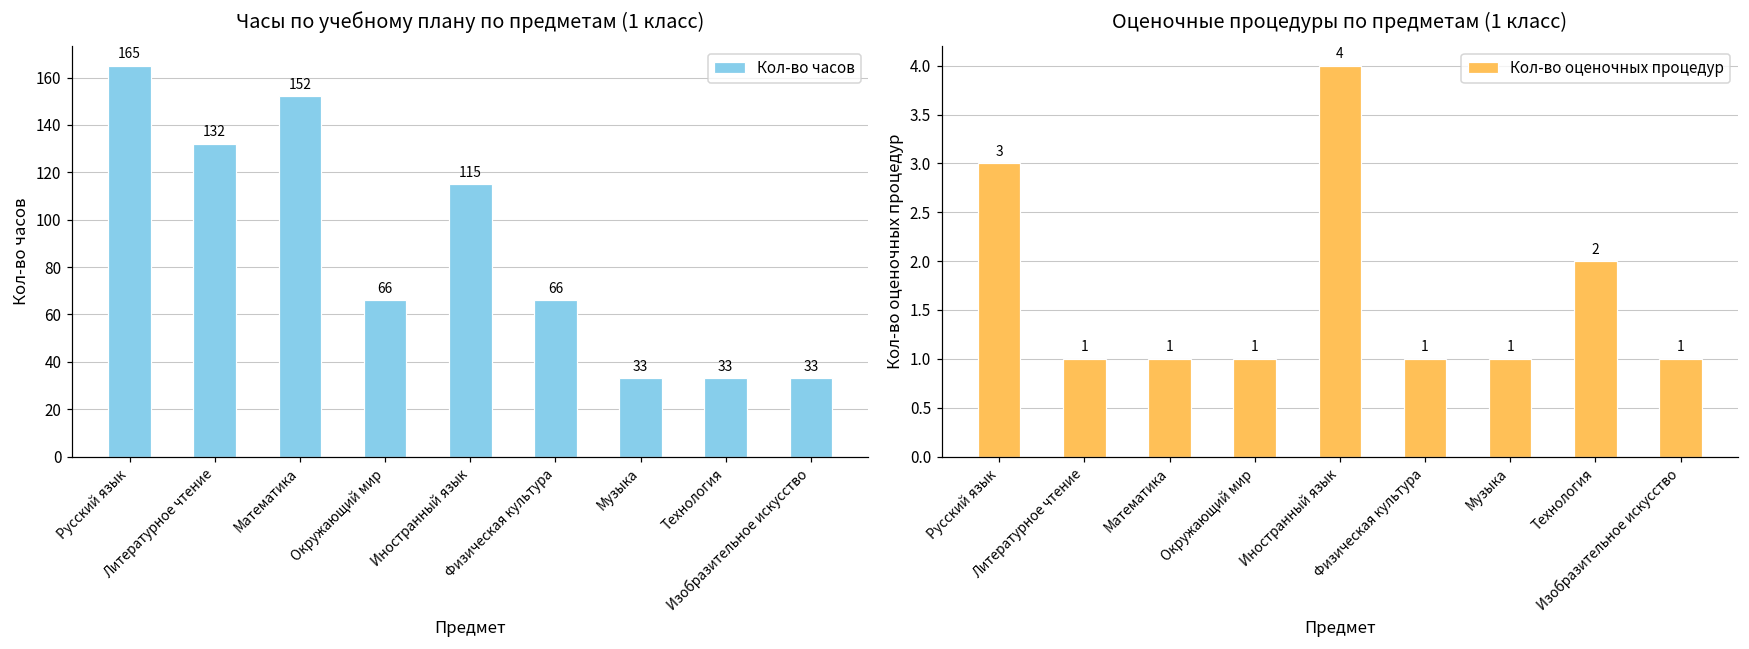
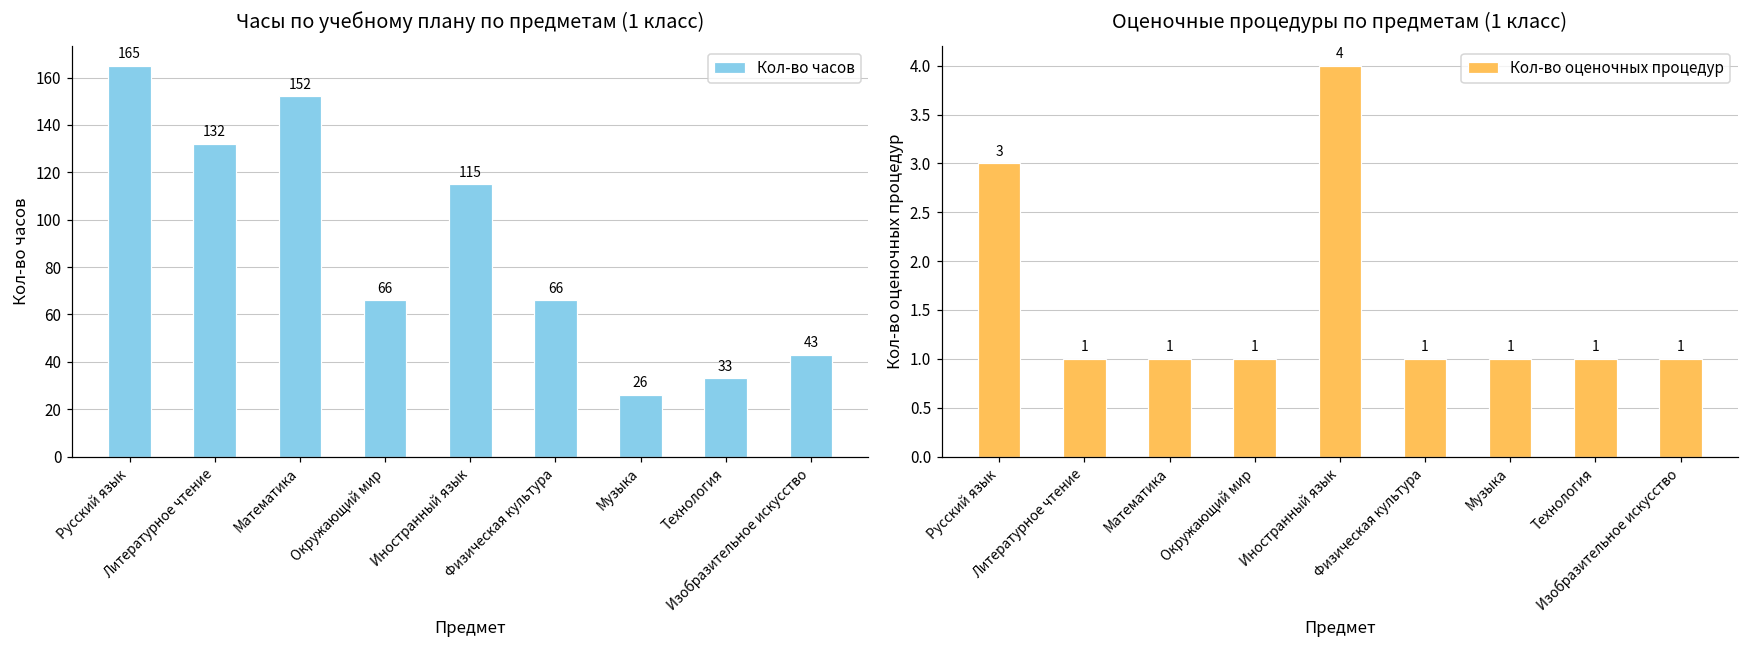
  {
    "Часы по учебному плану по предметам (1 класс)": {
      "Русский язык": 165,
      "Литературное чтение": 132,
      "Математика": 152,
      "Окружающий мир": 66,
      "Иностранный язык": 115,
      "Физическая культура": 66,
-     "Музыка": 33,
+     "Музыка": 26,
      "Технология": 33,
-     "Изобразительное искусство": 33
+     "Изобразительное искусство": 43
    },
    "Оценочные процедуры по предметам (1 класс)": {
      "Русский язык": 3,
      "Литературное чтение": 1,
      "Математика": 1,
      "Окружающий мир": 1,
      "Иностранный язык": 4,
      "Физическая культура": 1,
      "Музыка": 1,
-     "Технология": 2,
+     "Технология": 1,
      "Изобразительное искусство": 1
    }
  }
